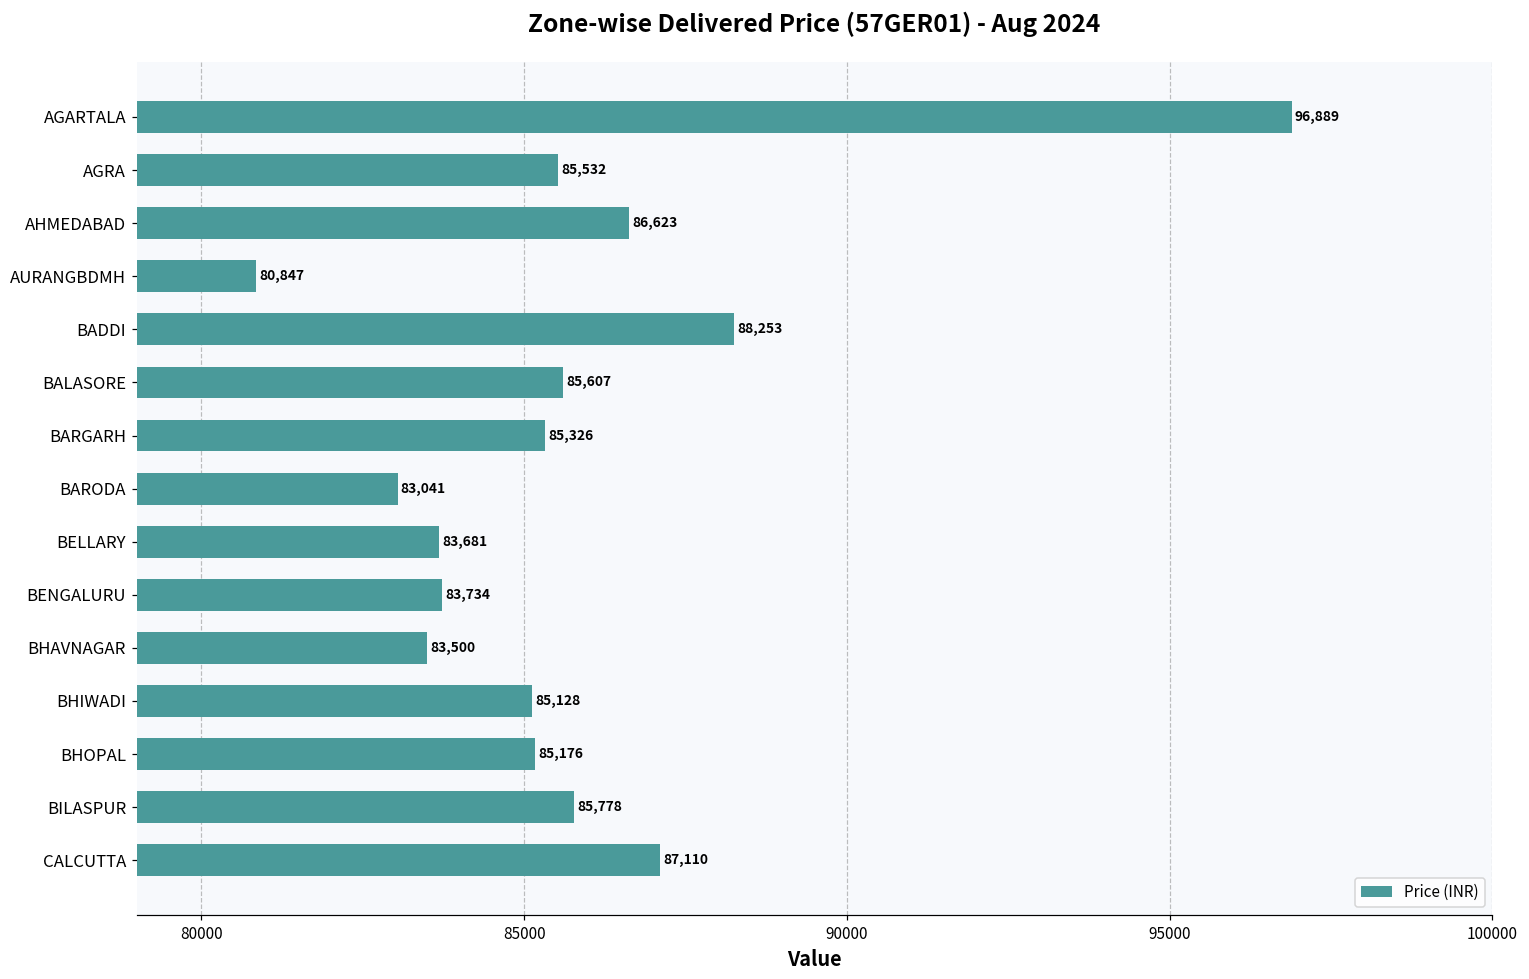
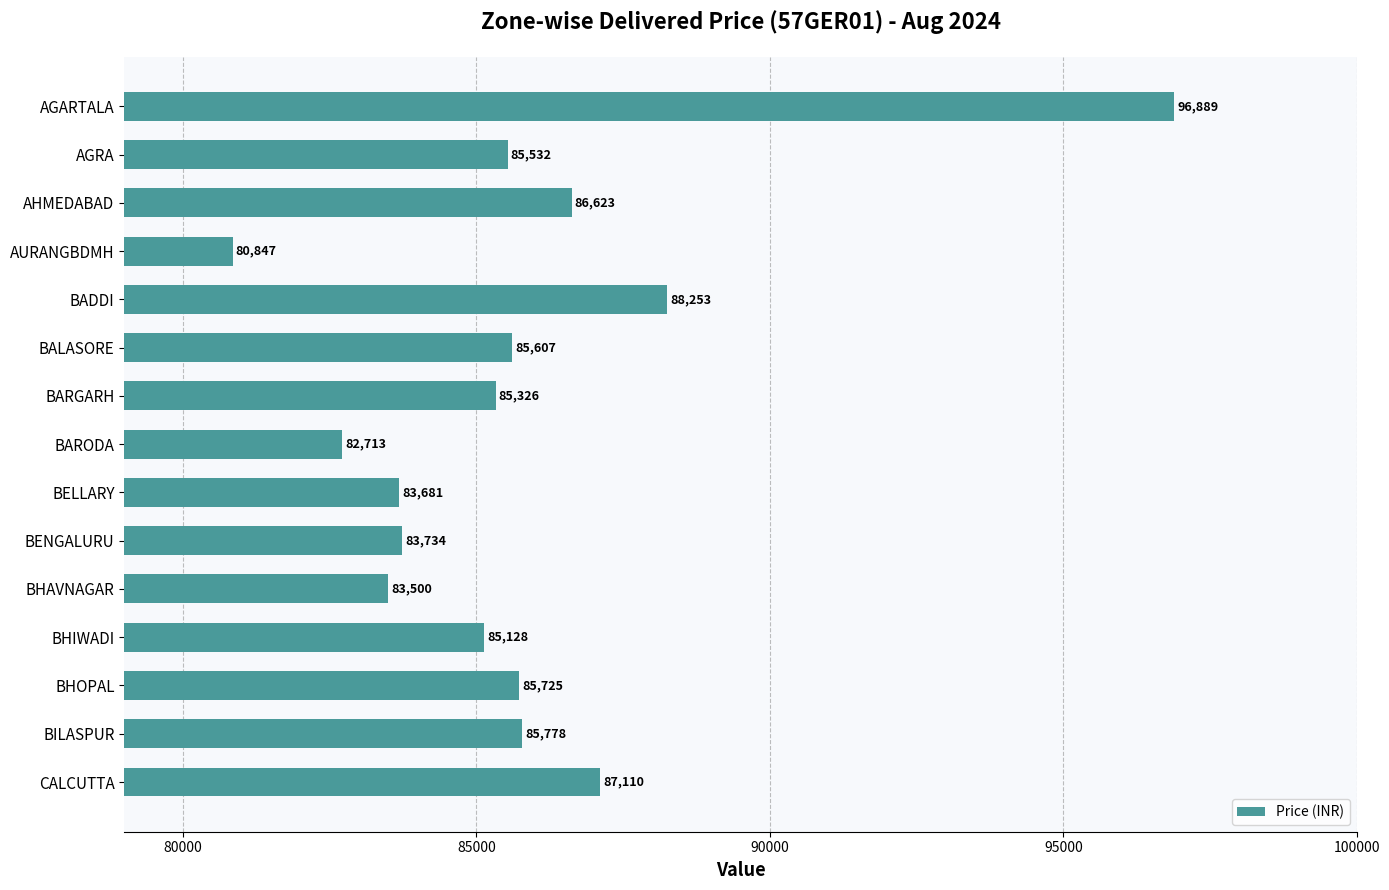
  {
    "AGARTALA": "96,889",
    "AGRA": "85,532",
    "AHMEDABAD": "86,623",
    "AURANGBDMH": "80,847",
    "BADDI": "88,253",
    "BALASORE": "85,607",
    "BARGARH": "85,326",
-   "BARODA": "83,041",
+   "BARODA": "82,713",
    "BELLARY": "83,681",
    "BENGALURU": "83,734",
    "BHAVNAGAR": "83,500",
    "BHIWADI": "85,128",
-   "BHOPAL": "85,176",
+   "BHOPAL": "85,725",
    "BILASPUR": "85,778",
    "CALCUTTA": "87,110"
  }
